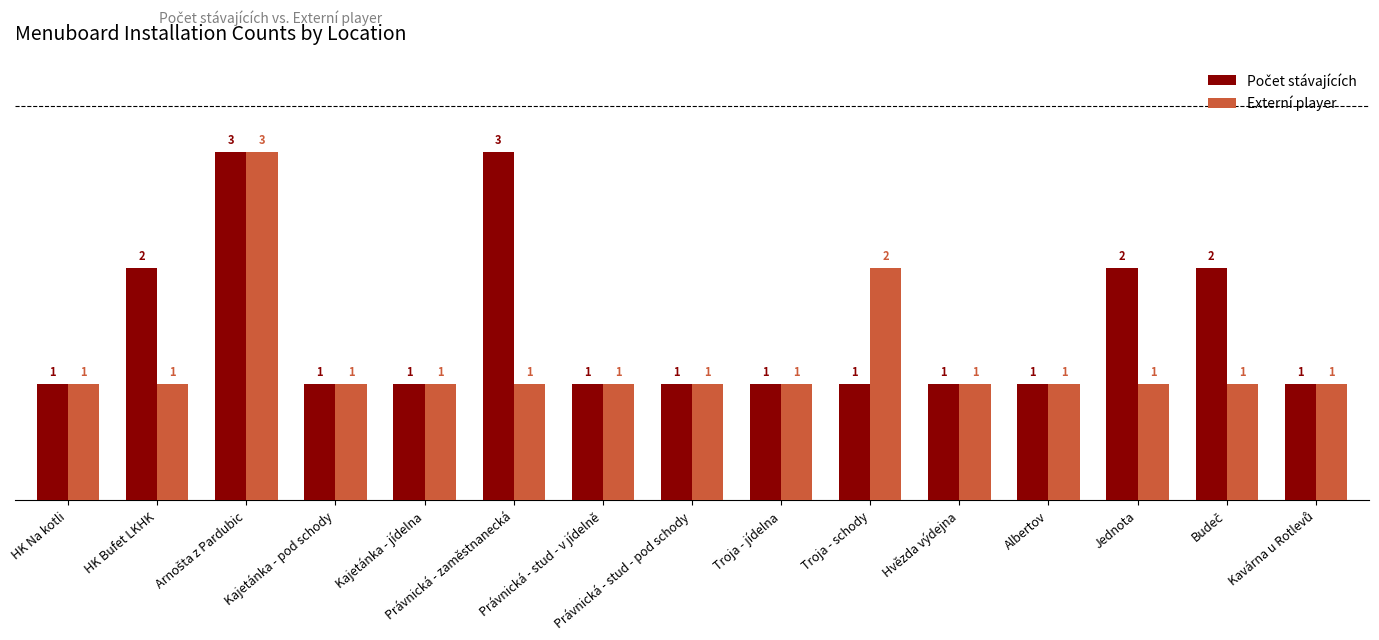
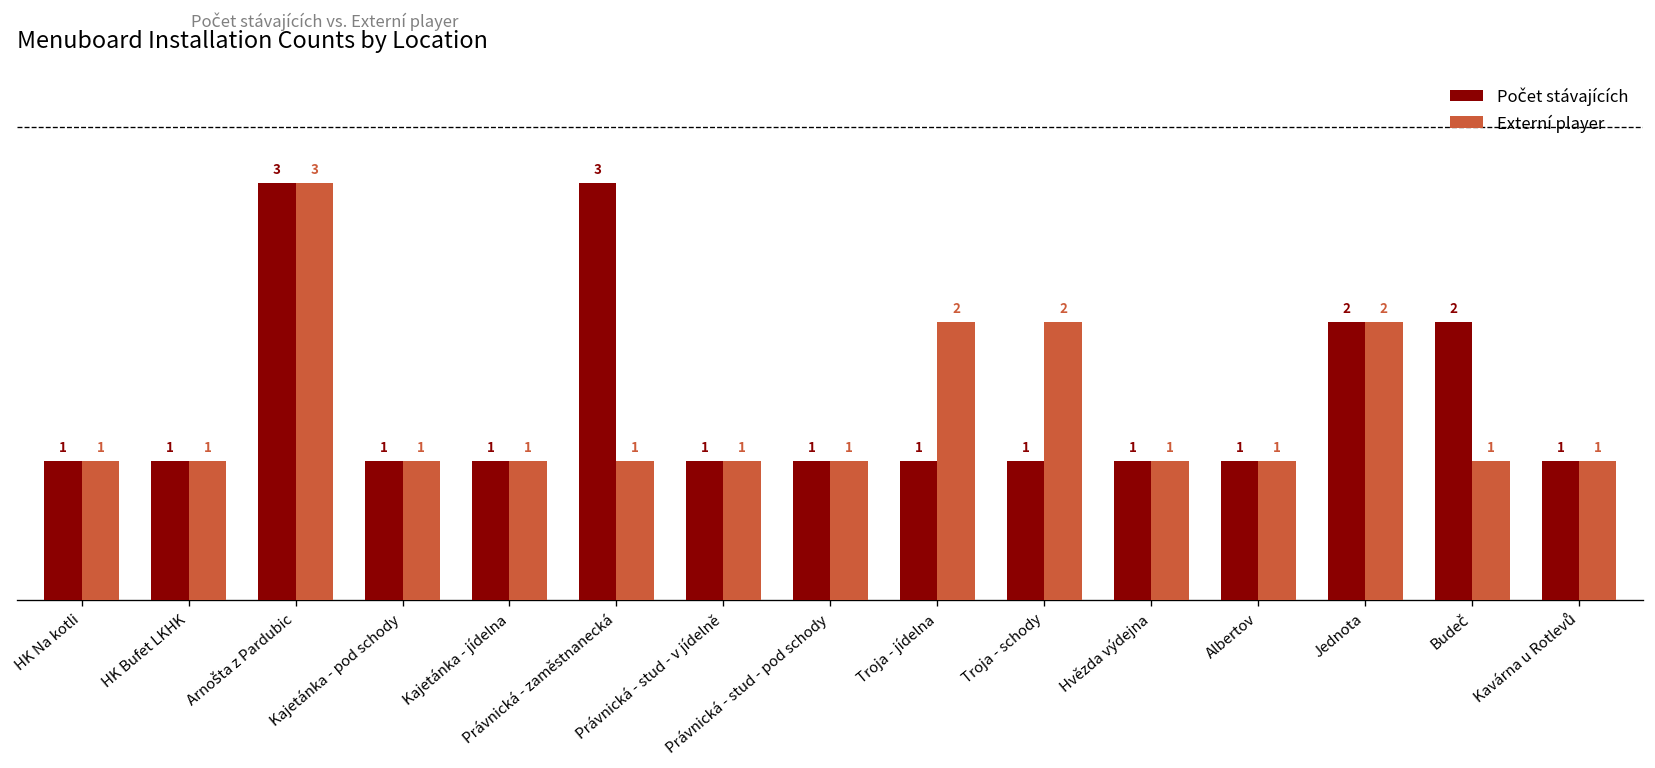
  {
    "Počet stávajících": {
      "HK Na kotli": 1,
-     "HK Bufet LKHK": 2,
+     "HK Bufet LKHK": 1,
      "Arnošta z Pardubic": 3,
      "Kajetánka - pod schody": 1,
      "Kajetánka - jídelna": 1,
      "Právnická - zaměstnanecká": 3,
      "Právnická - stud - v jídelně": 1,
      "Právnická - stud - pod schody": 1,
      "Troja - jídelna": 1,
      "Troja - schody": 1,
      "Hvězda výdejna": 1,
      "Albertov": 1,
      "Jednota": 2,
      "Budeč": 2,
      "Kavárna u Rotlevů": 1
    },
    "Externí player": {
      "HK Na kotli": 1,
      "HK Bufet LKHK": 1,
      "Arnošta z Pardubic": 3,
      "Kajetánka - pod schody": 1,
      "Kajetánka - jídelna": 1,
      "Právnická - zaměstnanecká": 1,
      "Právnická - stud - v jídelně": 1,
      "Právnická - stud - pod schody": 1,
-     "Troja - jídelna": 1,
+     "Troja - jídelna": 2,
      "Troja - schody": 2,
      "Hvězda výdejna": 1,
      "Albertov": 1,
-     "Jednota": 1,
+     "Jednota": 2,
      "Budeč": 1,
      "Kavárna u Rotlevů": 1
    }
  }
